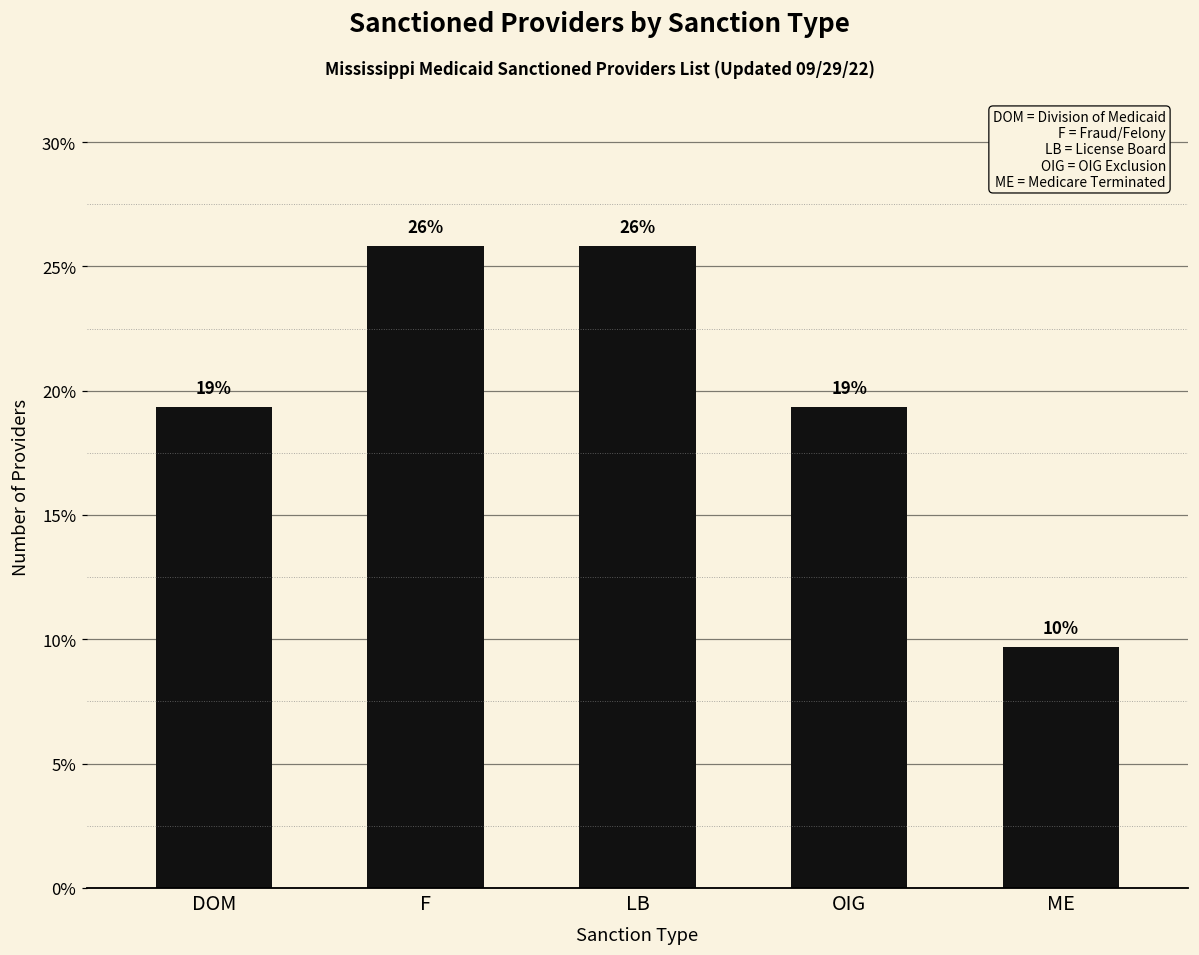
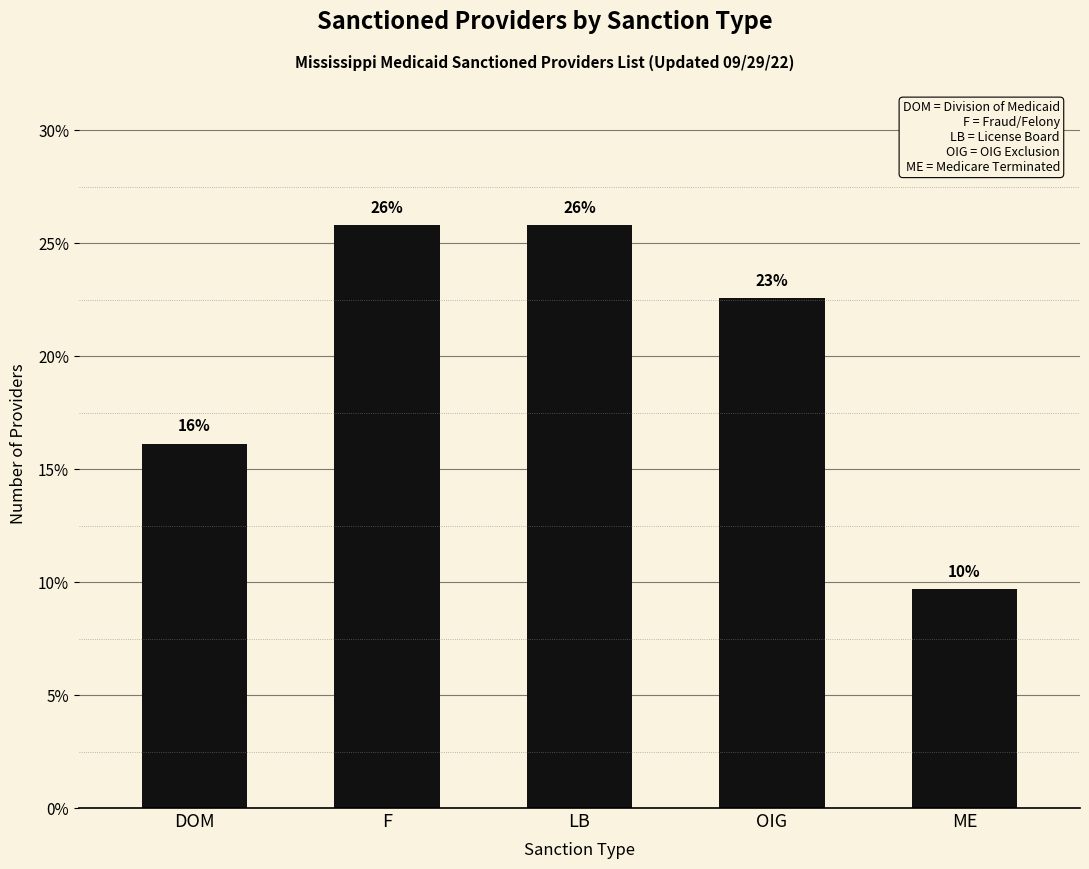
  {
-   "DOM": "19%",
+   "DOM": "16%",
    "F": "26%",
    "LB": "26%",
-   "OIG": "19%",
+   "OIG": "23%",
    "ME": "10%"
  }
